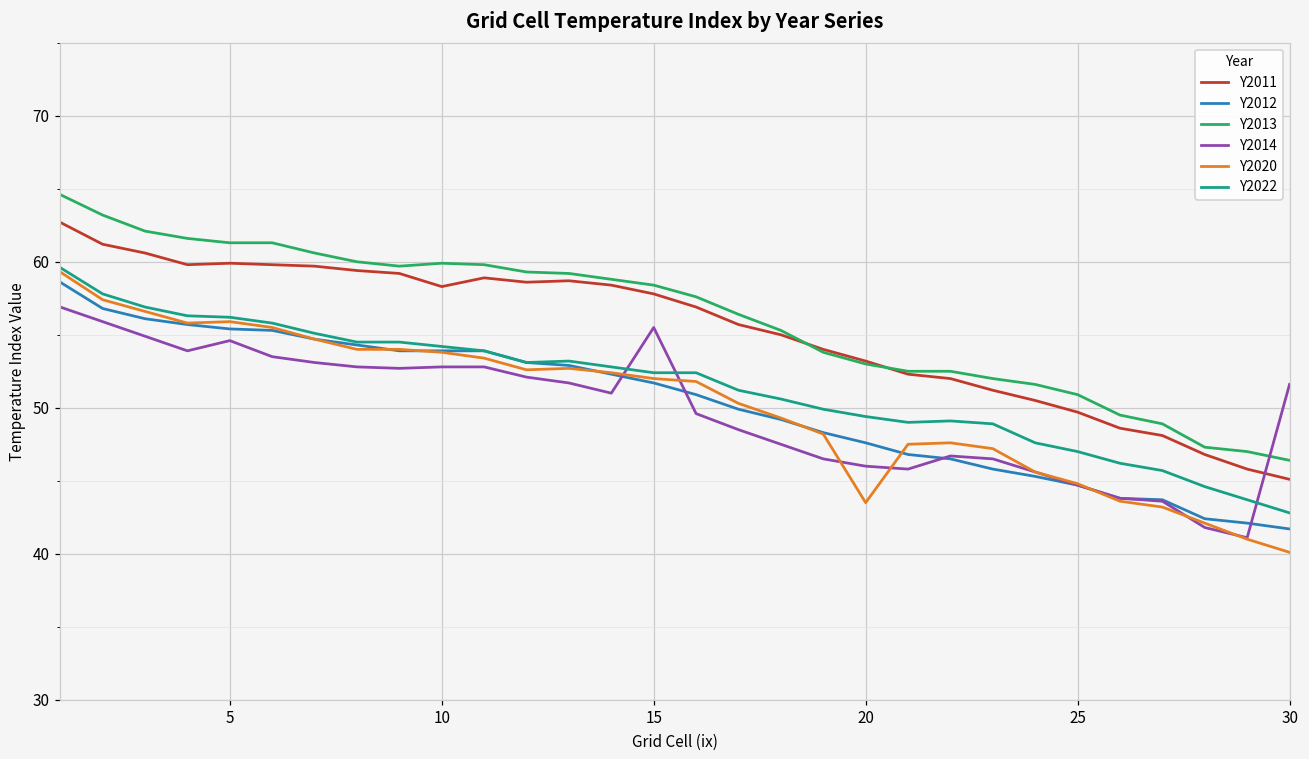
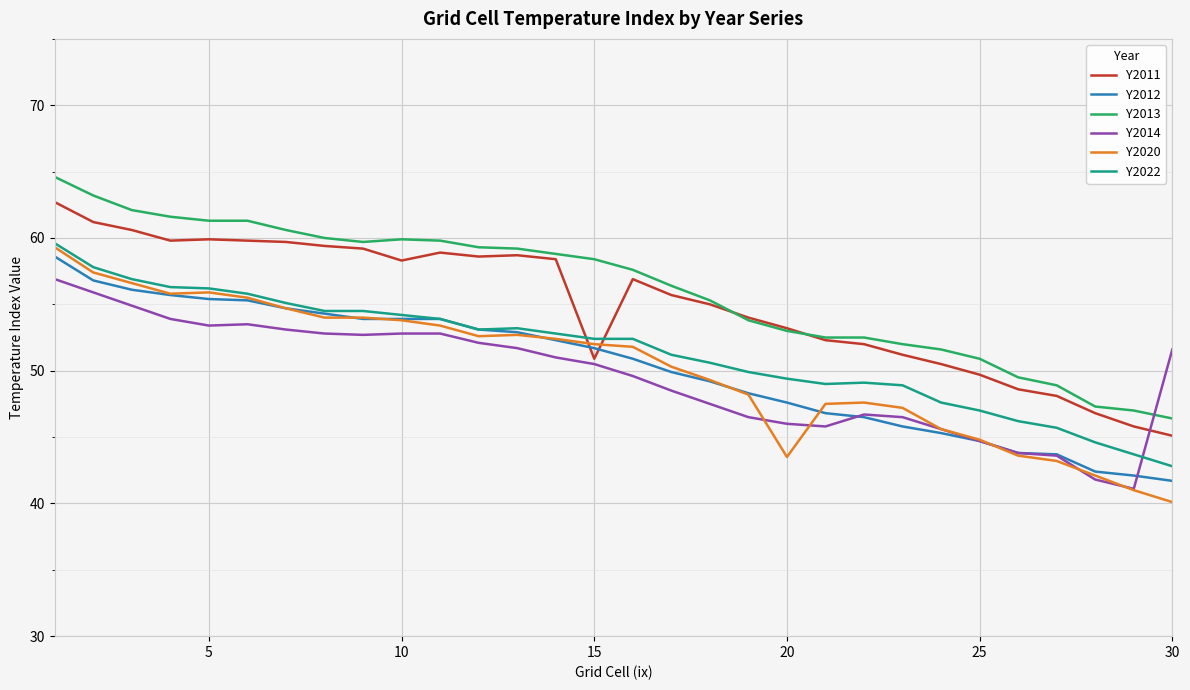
  {
    "Y2011": {
      "5": 59.9,
      "10": 58.3,
-     "15": 57.8,
+     "15": 50.9,
      "20": 53.2,
      "25": 49.7,
      "30": 45.1
    },
    "Y2012": {
      "5": 55.4,
      "15": 51.7,
      "20": 47.6,
      "30": 41.7
    },
    "Y2014": {
-     "5": 54.6,
+     "5": 53.4,
      "10": 52.8,
-     "15": 55.5,
+     "15": 50.5,
      "20": 46.0,
      "30": 51.6
    },
    "Y2020": {
      "5": 55.9,
      "15": 52.0,
      "20": 43.5,
      "30": 40.1
    }
  }
